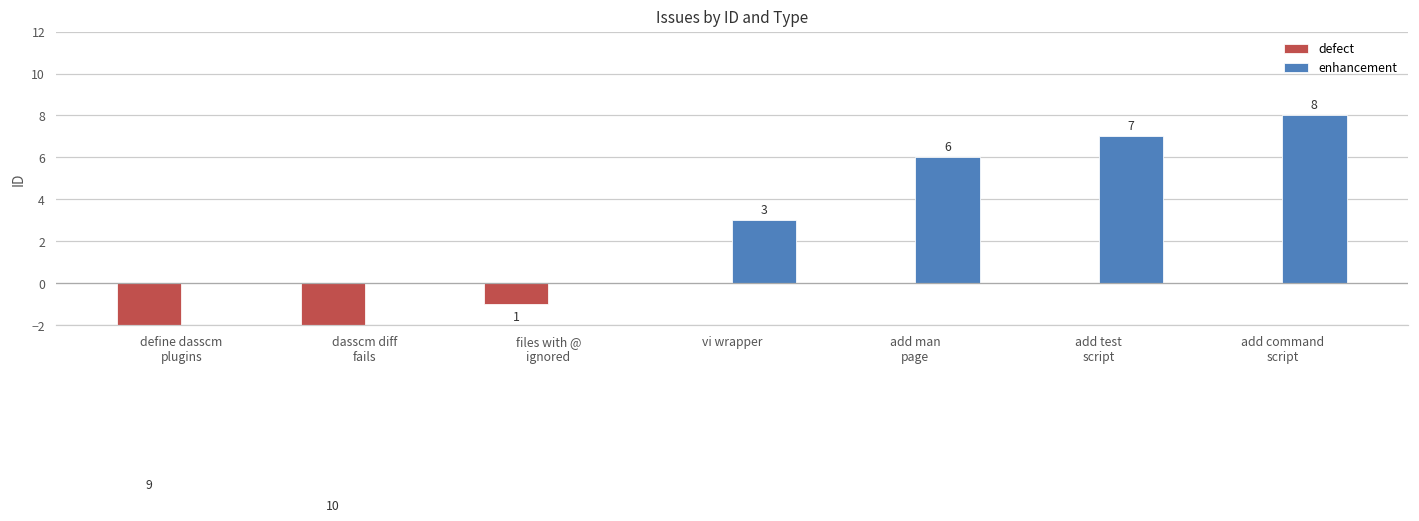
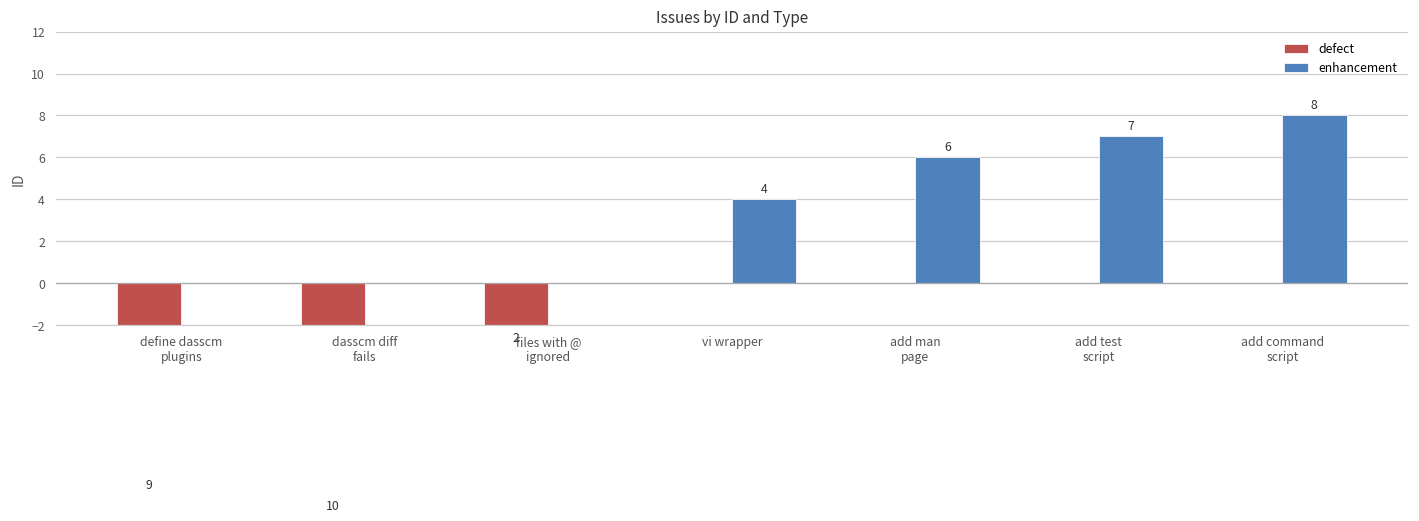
  {
    "defect": {
-     "files with @ ignored": 1
+     "files with @ ignored": 2
    },
    "enhancement": {
-     "vi wrapper": 3,
+     "vi wrapper": 4,
      "add man page": 6,
      "add test script": 7,
      "add command script": 8
    }
  }
